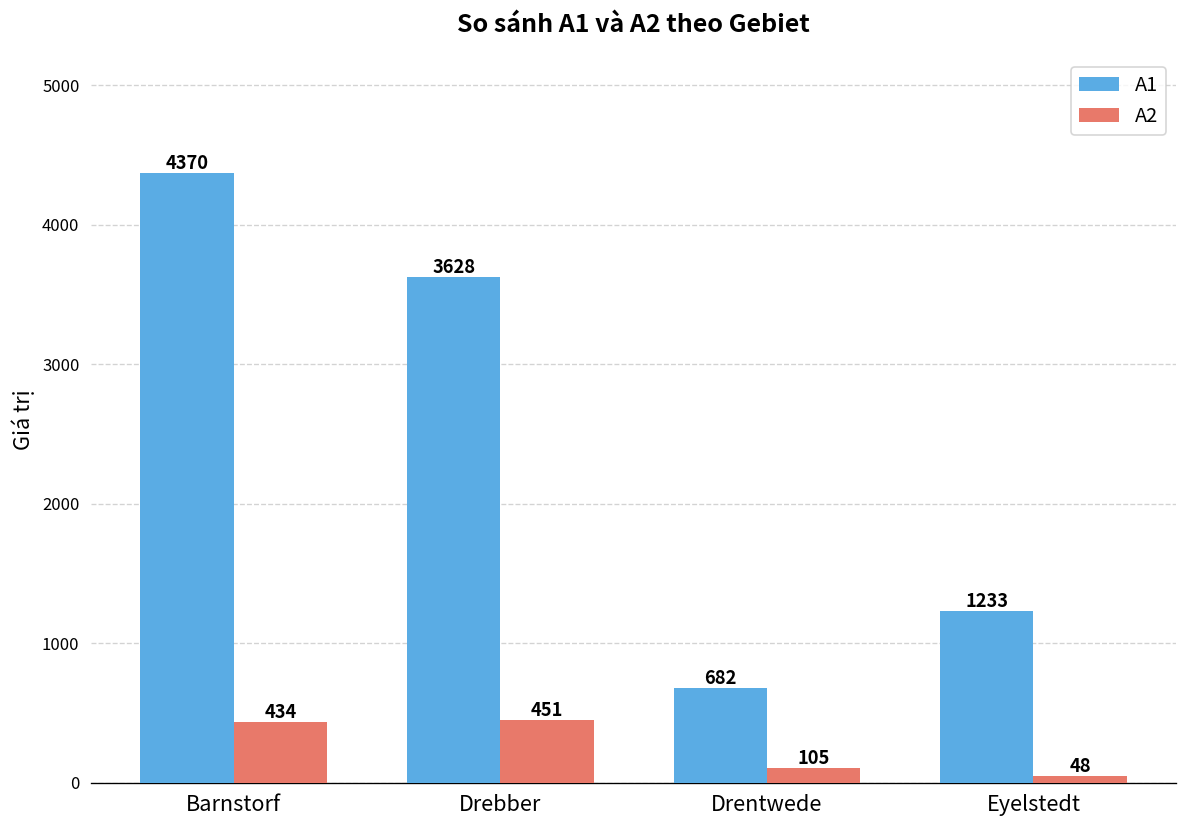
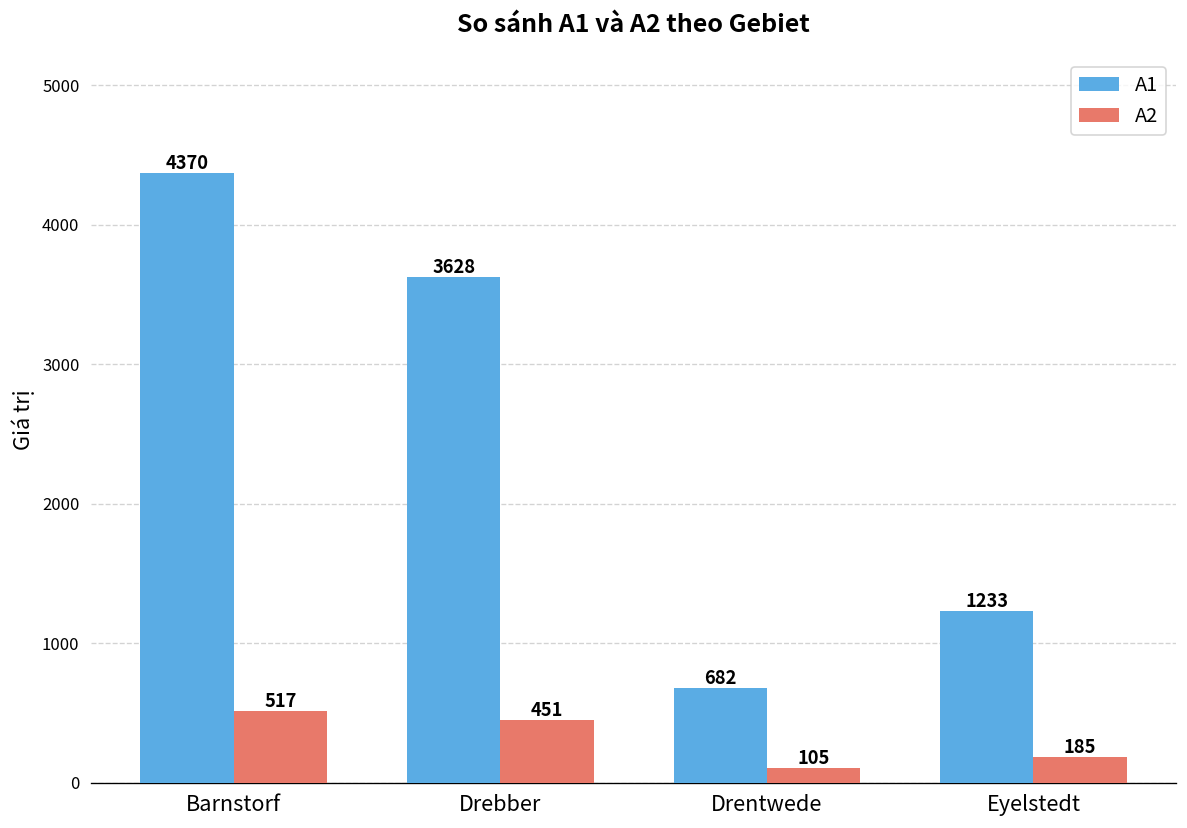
  {
    "A1": {
      "Barnstorf": 4370,
      "Drebber": 3628,
      "Drentwede": 682,
      "Eyelstedt": 1233
    },
    "A2": {
-     "Barnstorf": 434,
+     "Barnstorf": 517,
      "Drebber": 451,
      "Drentwede": 105,
-     "Eyelstedt": 48
+     "Eyelstedt": 185
    }
  }
